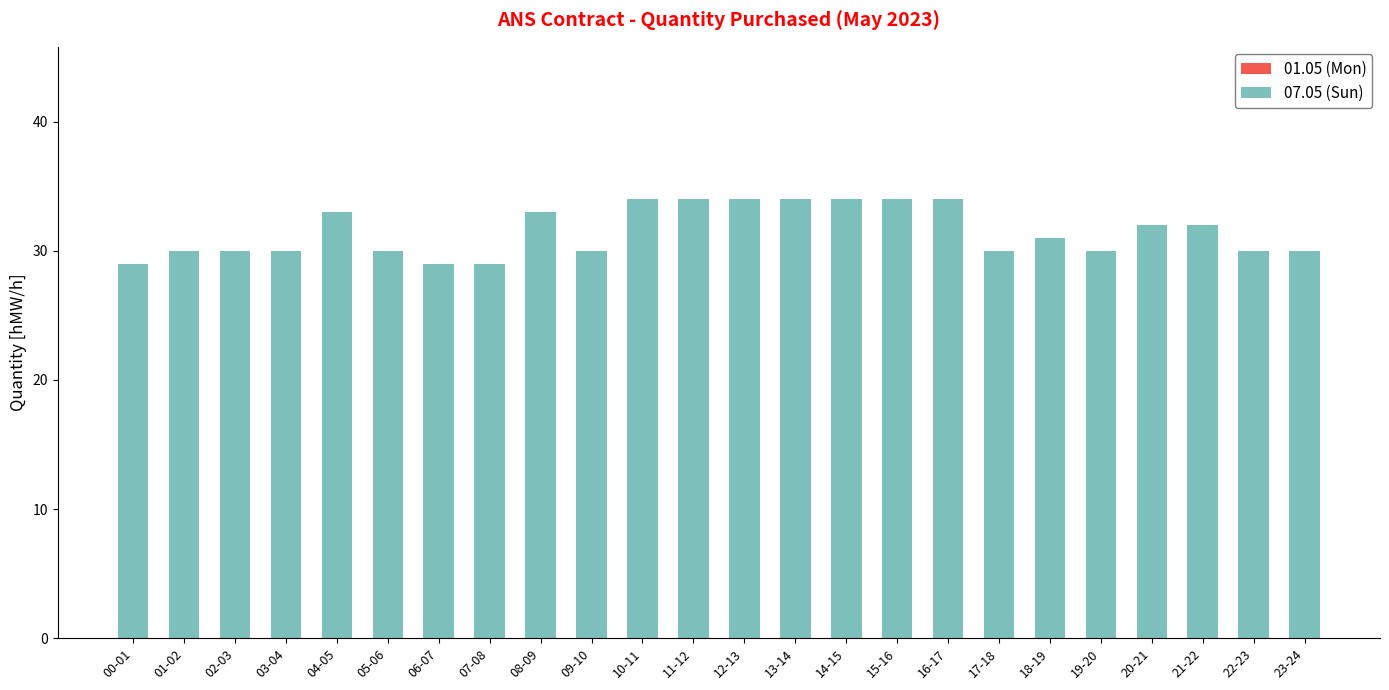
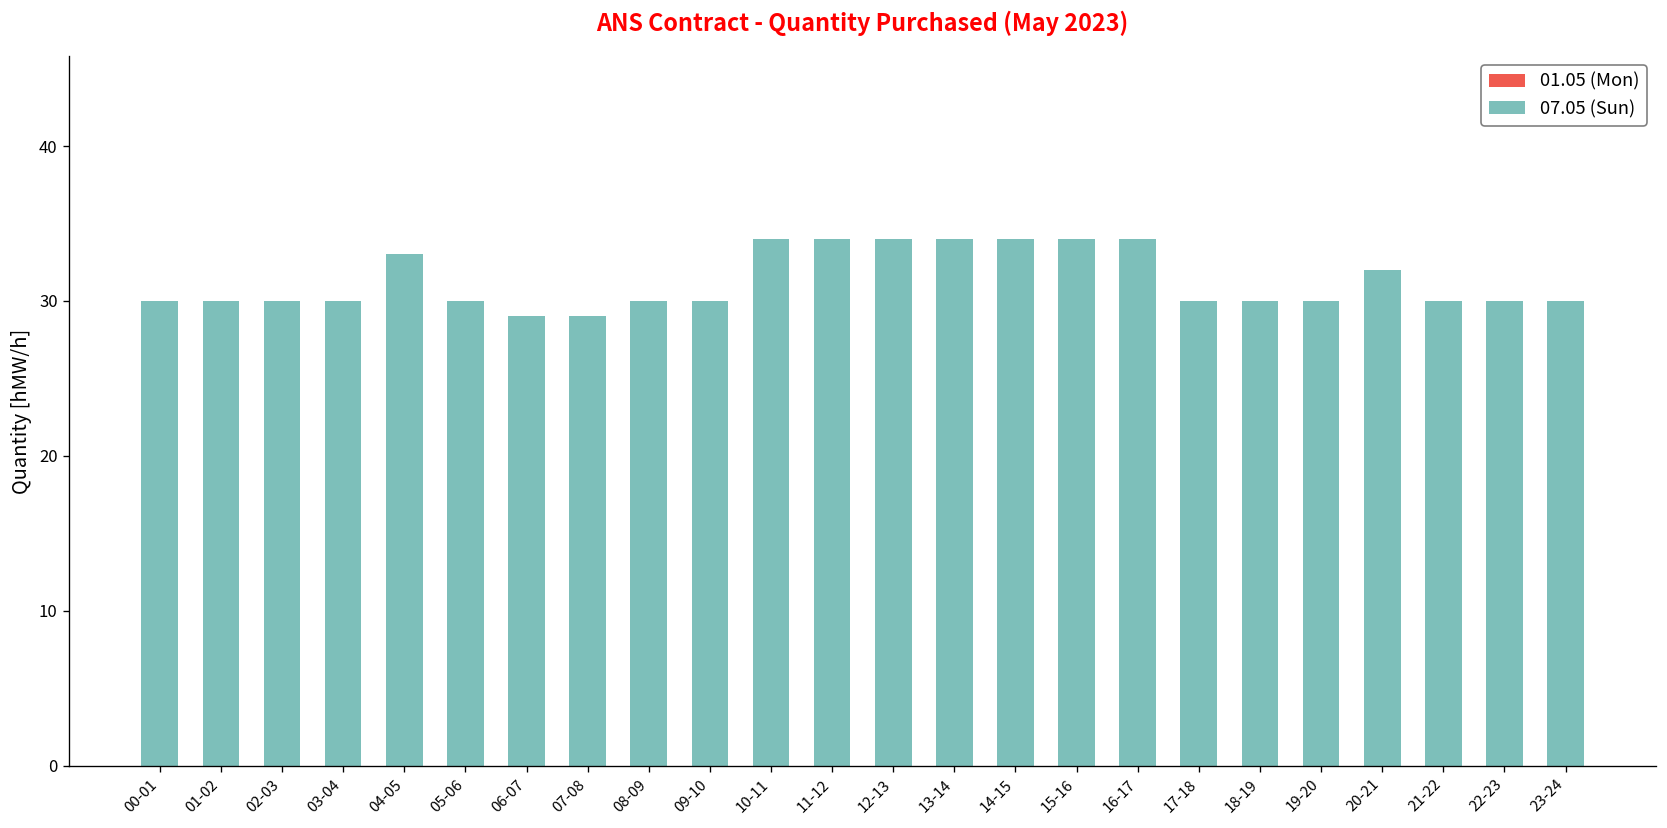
  {
    "01.05 (Mon)": {
      "00-01": 0,
      "01-02": 0,
      "02-03": 0,
      "03-04": 0,
      "04-05": 0,
      "05-06": 0,
      "06-07": 0,
      "07-08": 0,
      "08-09": 0,
      "09-10": 0,
      "10-11": 0,
      "11-12": 0,
      "12-13": 0,
      "13-14": 0,
      "14-15": 0,
      "15-16": 0,
      "16-17": 0,
      "17-18": 0,
      "18-19": 0,
      "19-20": 0,
      "20-21": 0,
      "21-22": 0,
      "22-23": 0,
      "23-24": 0
    },
    "07.05 (Sun)": {
-     "00-01": 29,
+     "00-01": 30,
      "01-02": 30,
      "02-03": 30,
      "03-04": 30,
      "04-05": 33,
      "05-06": 30,
      "06-07": 29,
      "07-08": 29,
-     "08-09": 33,
+     "08-09": 30,
      "09-10": 30,
      "10-11": 34,
      "11-12": 34,
      "12-13": 34,
      "13-14": 34,
      "14-15": 34,
      "15-16": 34,
      "16-17": 34,
      "17-18": 30,
-     "18-19": 31,
+     "18-19": 30,
      "19-20": 30,
      "20-21": 32,
-     "21-22": 32,
+     "21-22": 30,
      "22-23": 30,
      "23-24": 30
    }
  }
